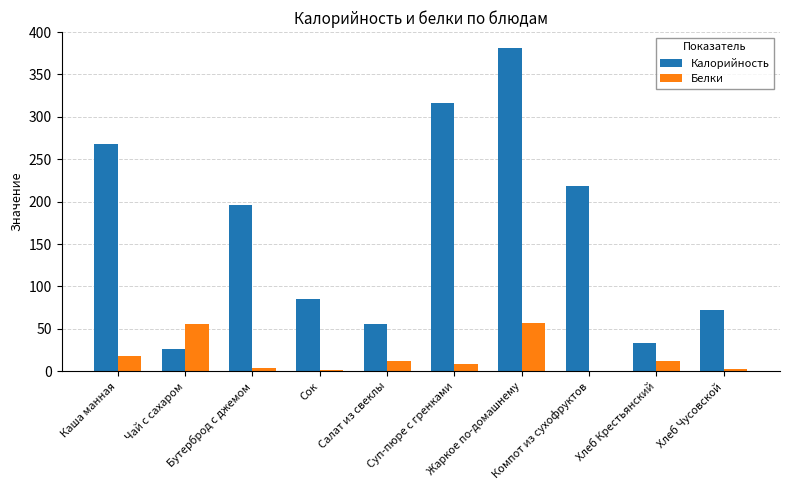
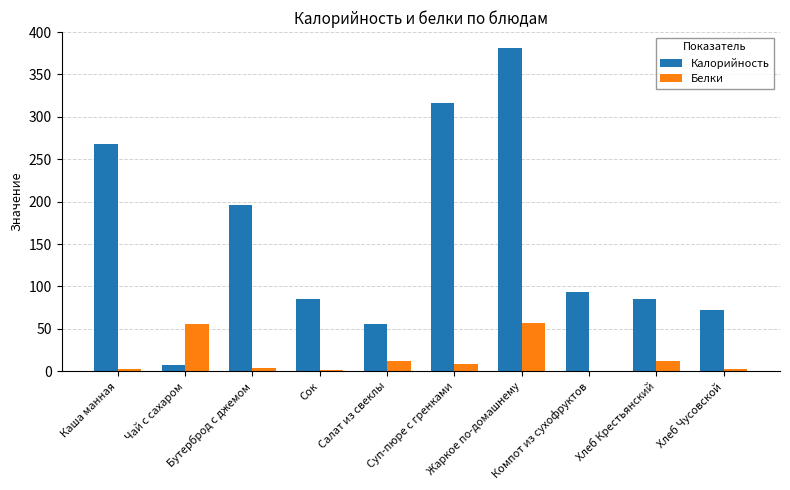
  {
    "Калорийность": {
      "Каша манная": 270,
-     "Чай с сахаром": 30,
+     "Чай с сахаром": 10,
      "Бутерброд с джемом": 200,
      "Сок": 90,
      "Салат из свеклы": 60,
      "Суп-пюре с гренками": 320,
      "Жаркое по-домашнему": 380,
-     "Компот из сухофруктов": 220,
-     "Хлеб Крестьянский": 30,
+     "Компот из сухофруктов": 90,
+     "Хлеб Крестьянский": 90,
      "Хлеб Чусовской": 70
    },
    "Белки": {
-     "Каша манная": 20,
+     "Каша манная": 0,
      "Чай с сахаром": 60,
      "Бутерброд с джемом": 0,
      "Салат из свеклы": 10,
      "Суп-пюре с гренками": 10,
      "Жаркое по-домашнему": 60,
      "Хлеб Крестьянский": 10
    }
  }
